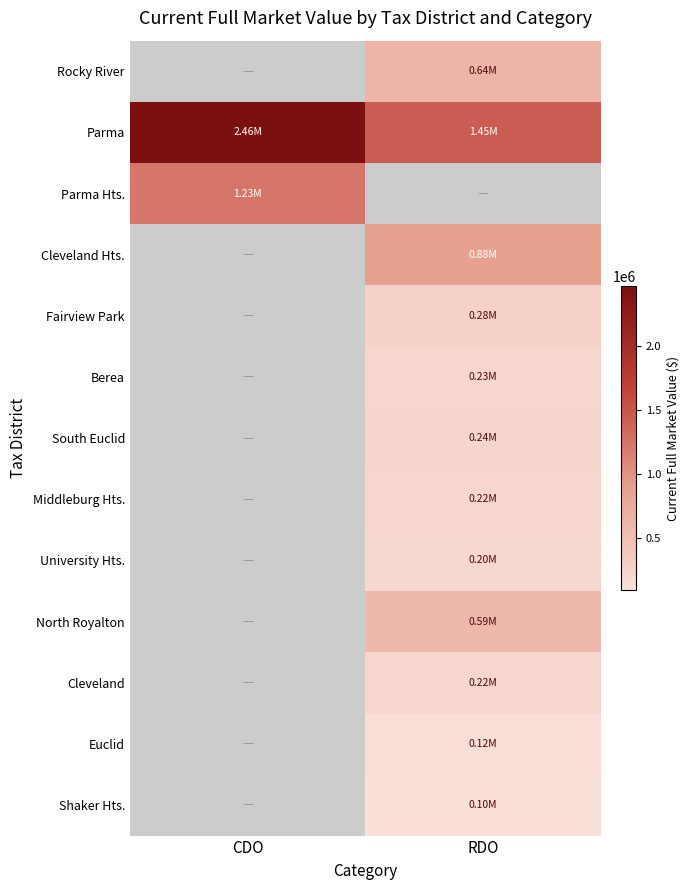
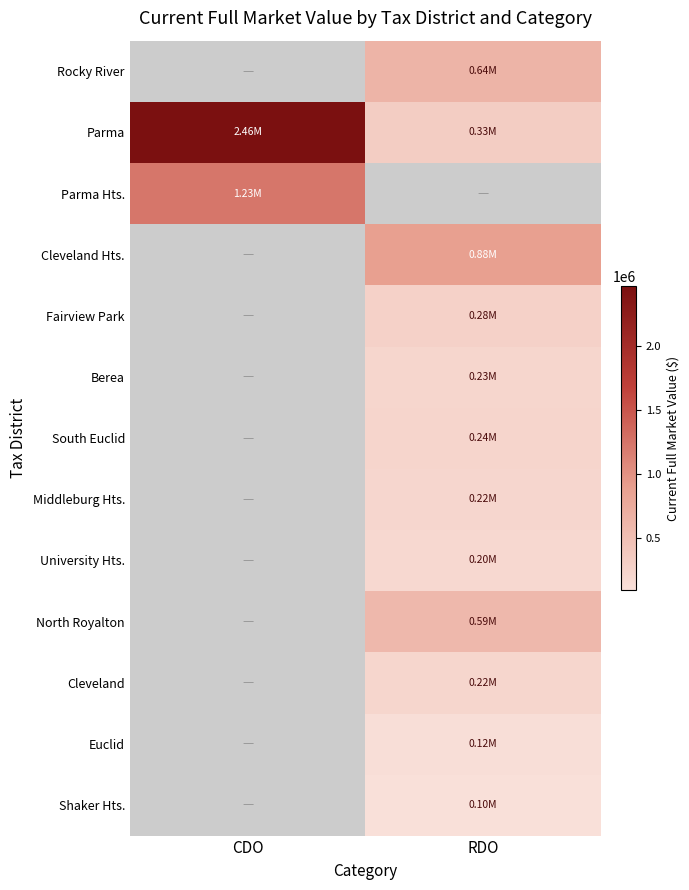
  {
    "Rocky River": {
      "RDO": "0.64M"
    },
    "Parma": {
      "CDO": "2.46M",
-     "RDO": "1.45M"
+     "RDO": "0.33M"
    },
    "Parma Hts.": {
      "CDO": "1.23M"
    },
    "Cleveland Hts.": {
      "RDO": "0.88M"
    },
    "Fairview Park": {
      "RDO": "0.28M"
    },
    "Berea": {
      "RDO": "0.23M"
    },
    "South Euclid": {
      "RDO": "0.24M"
    },
    "Middleburg Hts.": {
      "RDO": "0.22M"
    },
    "University Hts.": {
      "RDO": "0.20M"
    },
    "North Royalton": {
      "RDO": "0.59M"
    },
    "Cleveland": {
      "RDO": "0.22M"
    },
    "Euclid": {
      "RDO": "0.12M"
    },
    "Shaker Hts.": {
      "RDO": "0.10M"
    }
  }
